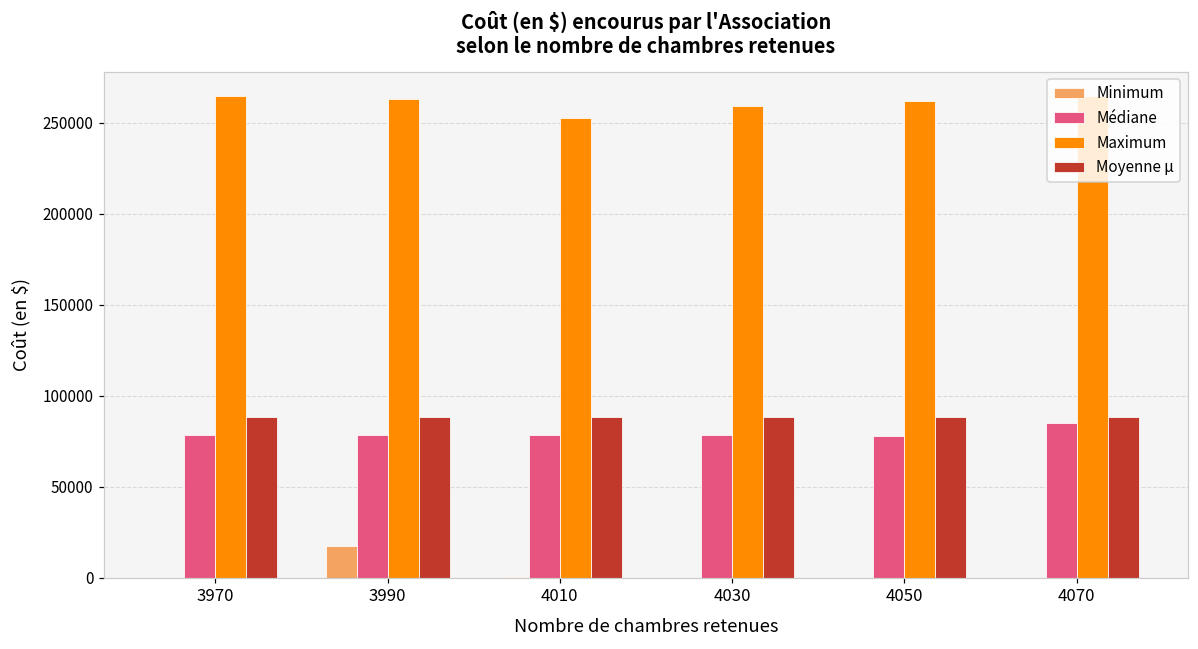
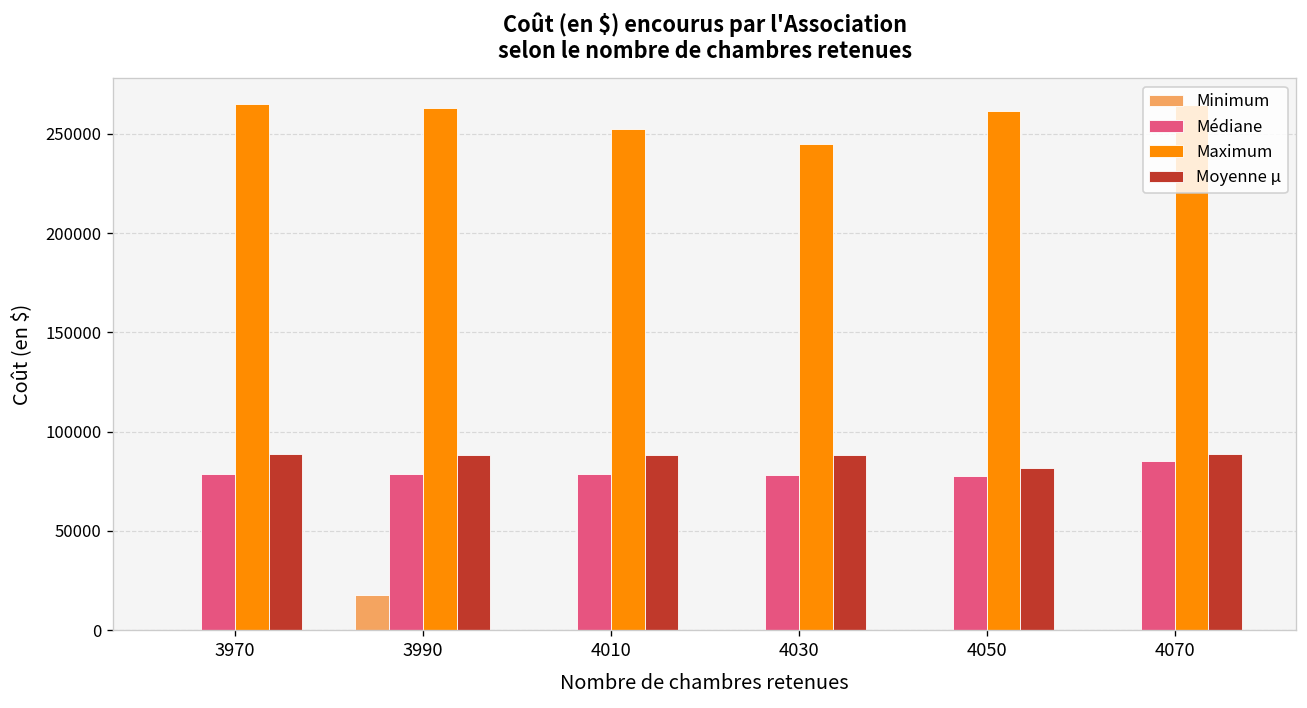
  {
    "Minimum": {
      "3970": 0,
      "3990": 17000,
      "4030": 0,
      "4050": 0,
      "4070": 0
    },
    "Médiane": {
      "3970": 79000,
      "3990": 79000,
      "4010": 78000,
      "4030": 78000,
      "4050": 78000,
      "4070": 85000
    },
    "Maximum": {
      "3970": 265000,
      "3990": 263000,
      "4010": 253000,
-     "4030": 259000,
+     "4030": 245000,
      "4050": 262000
    },
    "Moyenne µ": {
      "3970": 89000,
      "3990": 88000,
      "4010": 88000,
      "4030": 88000,
-     "4050": 88000,
+     "4050": 81000,
      "4070": 89000
    }
  }
